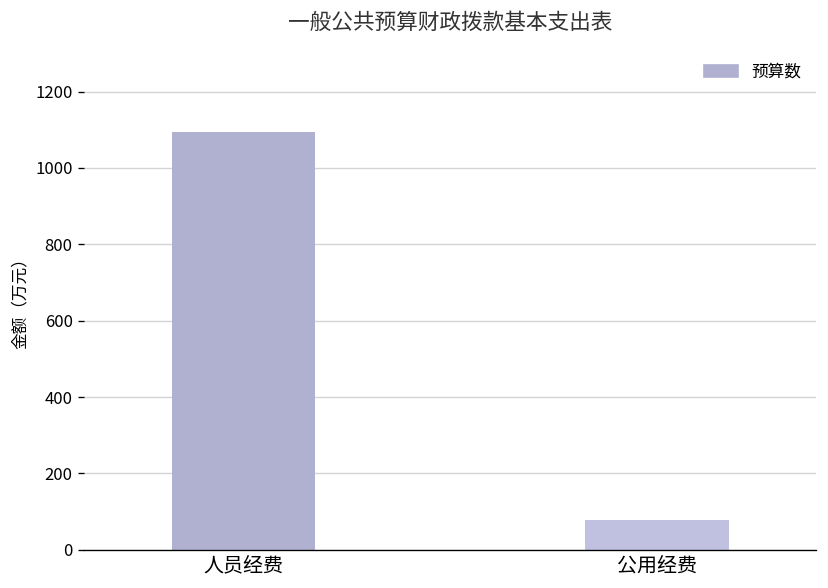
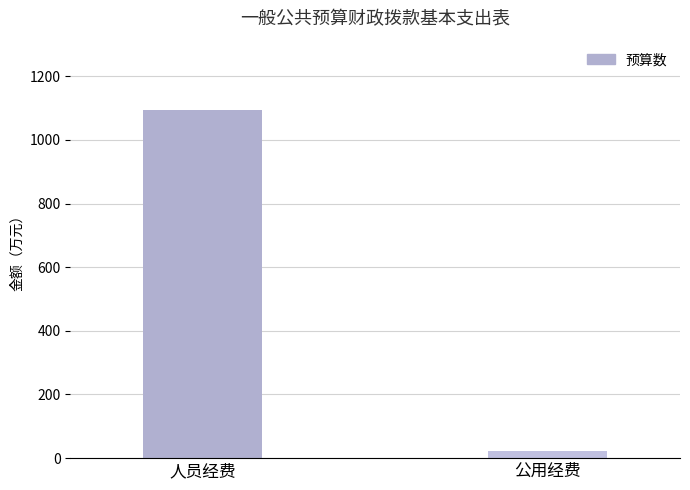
  {
    "人员经费": 1090,
-   "公用经费": 80
+   "公用经费": 20
  }
